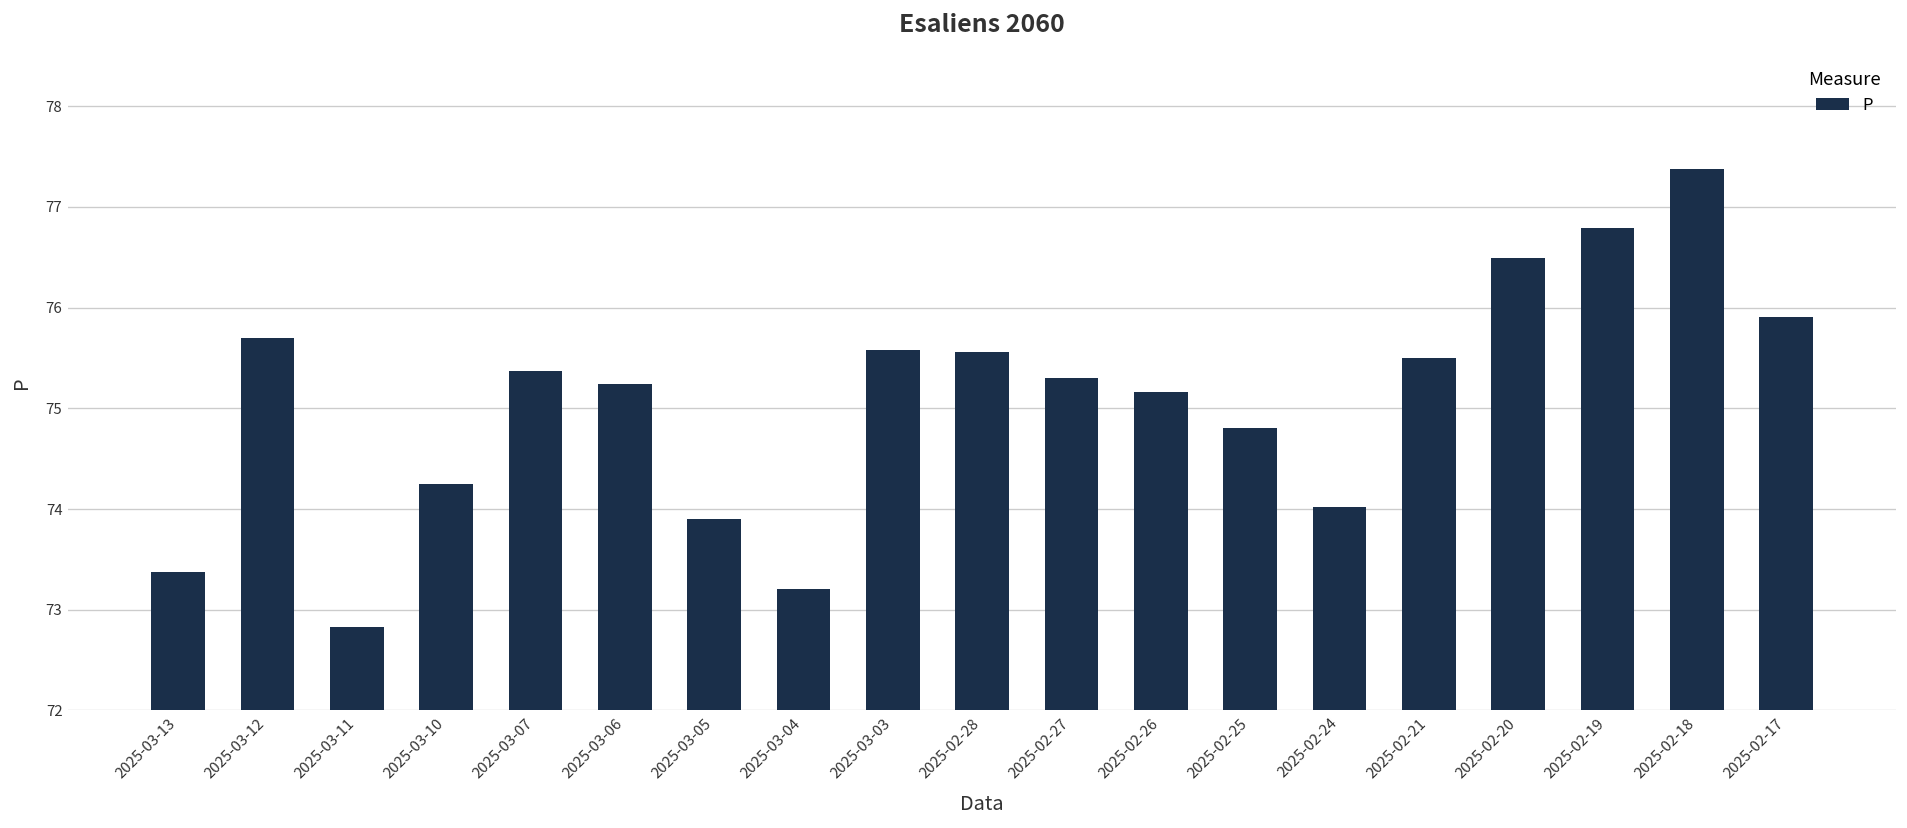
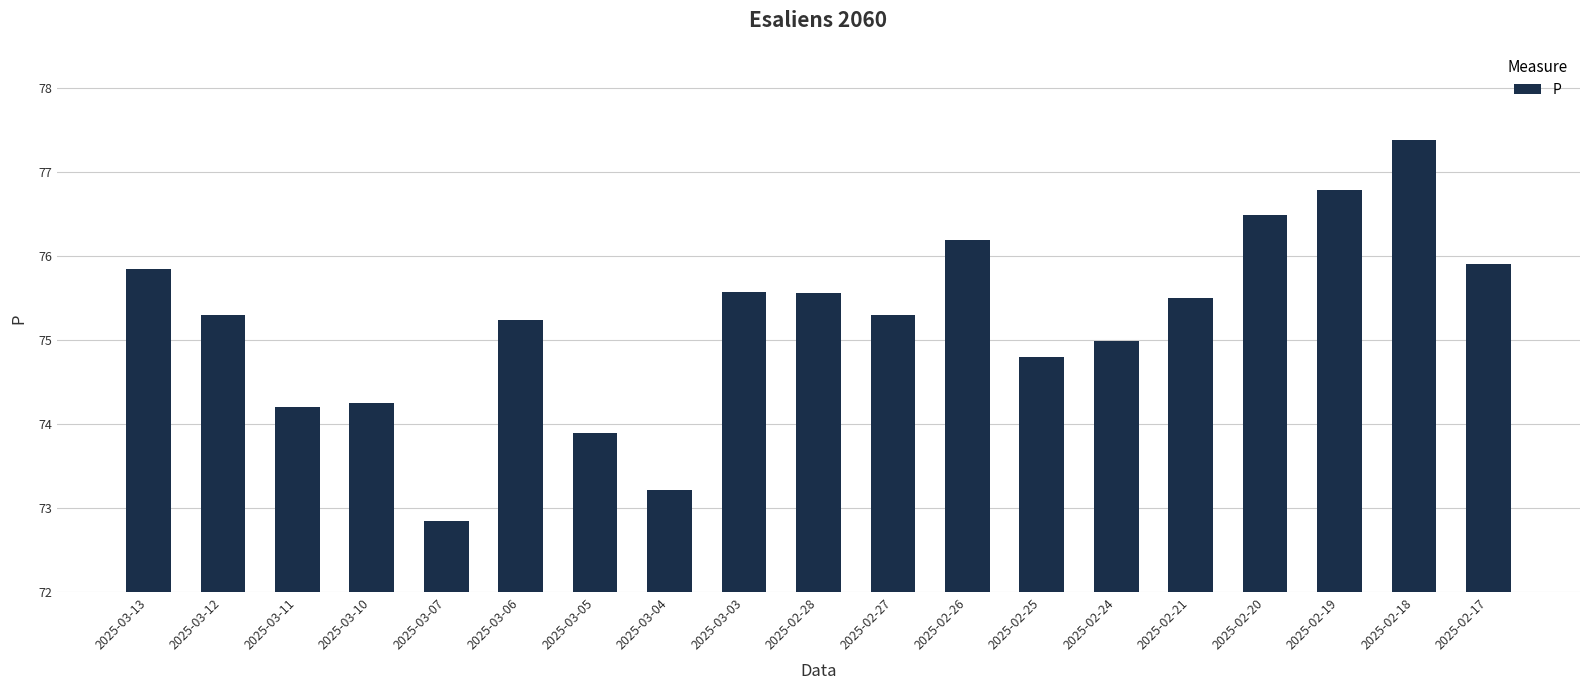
  {
-   "2025-03-13": 73.4,
-   "2025-03-12": 75.7,
-   "2025-03-11": 72.8,
+   "2025-03-13": 75.9,
+   "2025-03-12": 75.3,
+   "2025-03-11": 74.2,
    "2025-03-10": 74.3,
-   "2025-03-07": 75.4,
+   "2025-03-07": 72.9,
    "2025-03-06": 75.2,
    "2025-03-05": 73.9,
    "2025-03-04": 73.2,
    "2025-03-03": 75.6,
    "2025-02-28": 75.6,
    "2025-02-27": 75.3,
-   "2025-02-26": 75.2,
+   "2025-02-26": 76.2,
    "2025-02-25": 74.8,
-   "2025-02-24": 74.0,
+   "2025-02-24": 75.0,
    "2025-02-21": 75.5,
    "2025-02-20": 76.5,
    "2025-02-19": 76.8,
    "2025-02-18": 77.4,
    "2025-02-17": 75.9
  }
